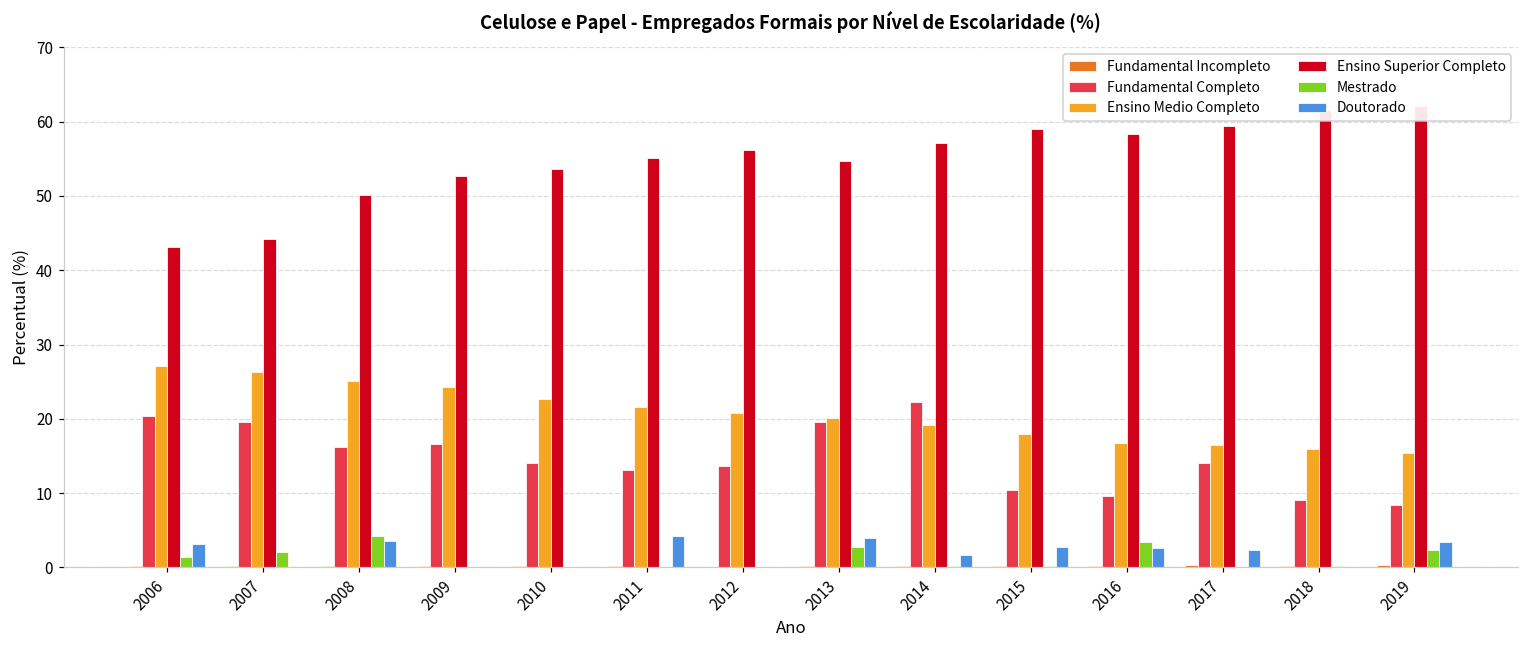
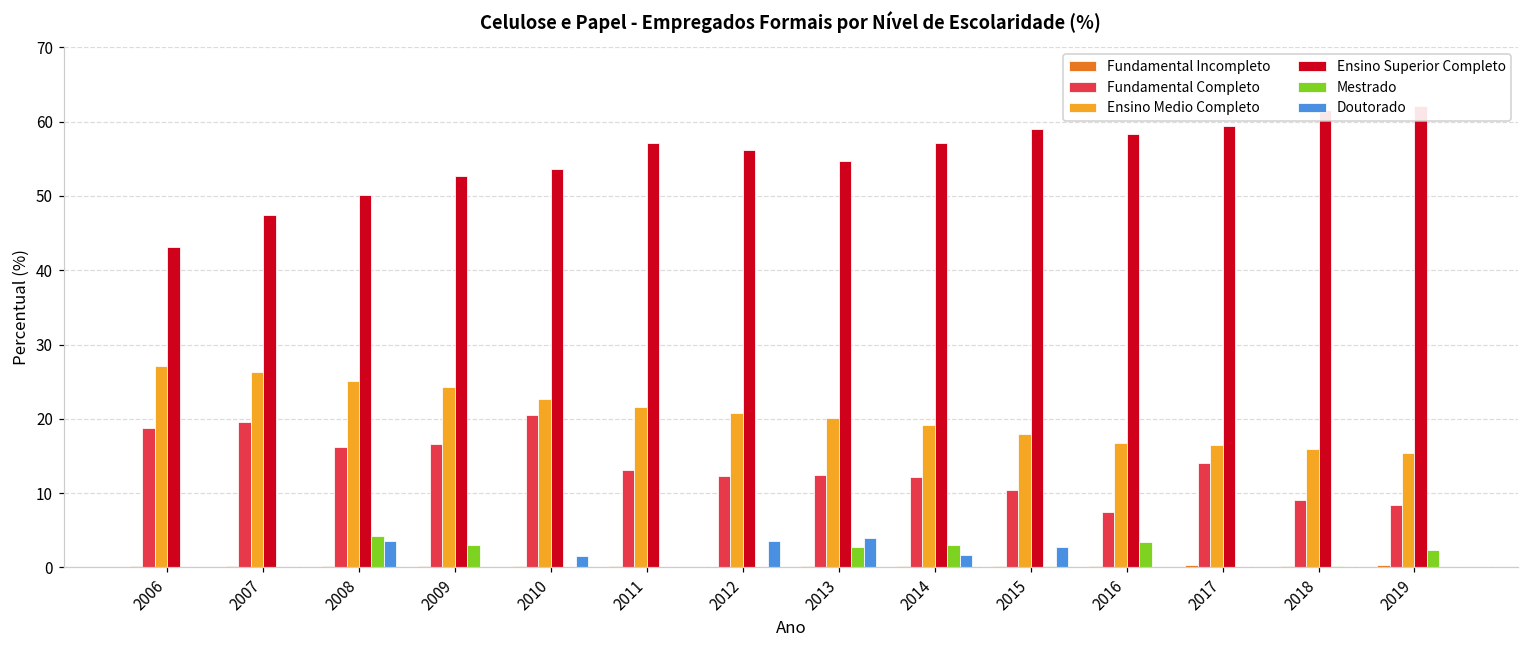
  {
    "Fundamental Completo": {
-     "2006": 20,
+     "2006": 19,
      "2007": 20,
      "2008": 16,
      "2009": 17,
-     "2010": 14,
+     "2010": 21,
      "2011": 13,
-     "2012": 14,
-     "2013": 20,
-     "2014": 22,
+     "2012": 12,
+     "2013": 13,
+     "2014": 12,
      "2015": 10,
-     "2016": 10,
+     "2016": 7,
      "2017": 14,
      "2018": 9,
      "2019": 8
    },
    "Ensino Superior Completo": {
      "2006": 43,
-     "2007": 44,
+     "2007": 47,
      "2008": 50,
      "2009": 53,
      "2010": 54,
-     "2011": 55,
+     "2011": 57,
      "2012": 56,
      "2013": 55,
      "2014": 57,
      "2015": 59,
      "2016": 58,
      "2017": 59
    },
    "Mestrado": {
-     "2006": 1,
-     "2007": 2,
+     "2006": 0,
+     "2007": 0,
      "2008": 4,
-     "2009": 0,
+     "2009": 3,
      "2013": 3,
-     "2014": 0,
+     "2014": 3,
      "2016": 3,
      "2019": 2
    },
    "Doutorado": {
-     "2006": 3,
+     "2006": 0,
      "2008": 4,
-     "2010": 0,
-     "2011": 4,
-     "2012": 0,
+     "2010": 2,
+     "2011": 0,
+     "2012": 4,
      "2013": 4,
      "2014": 2,
      "2015": 3,
-     "2016": 3,
-     "2017": 2,
-     "2019": 3
+     "2016": 0,
+     "2017": 0,
+     "2019": 0
    }
  }
